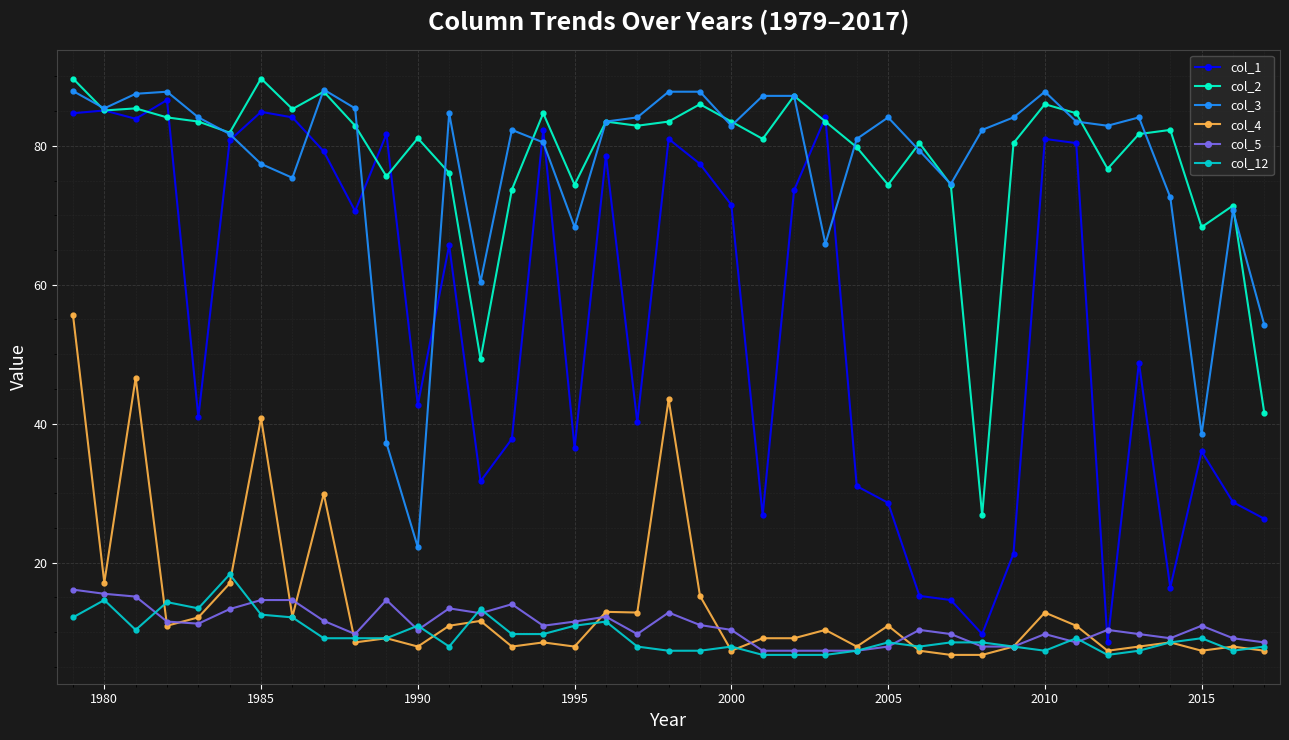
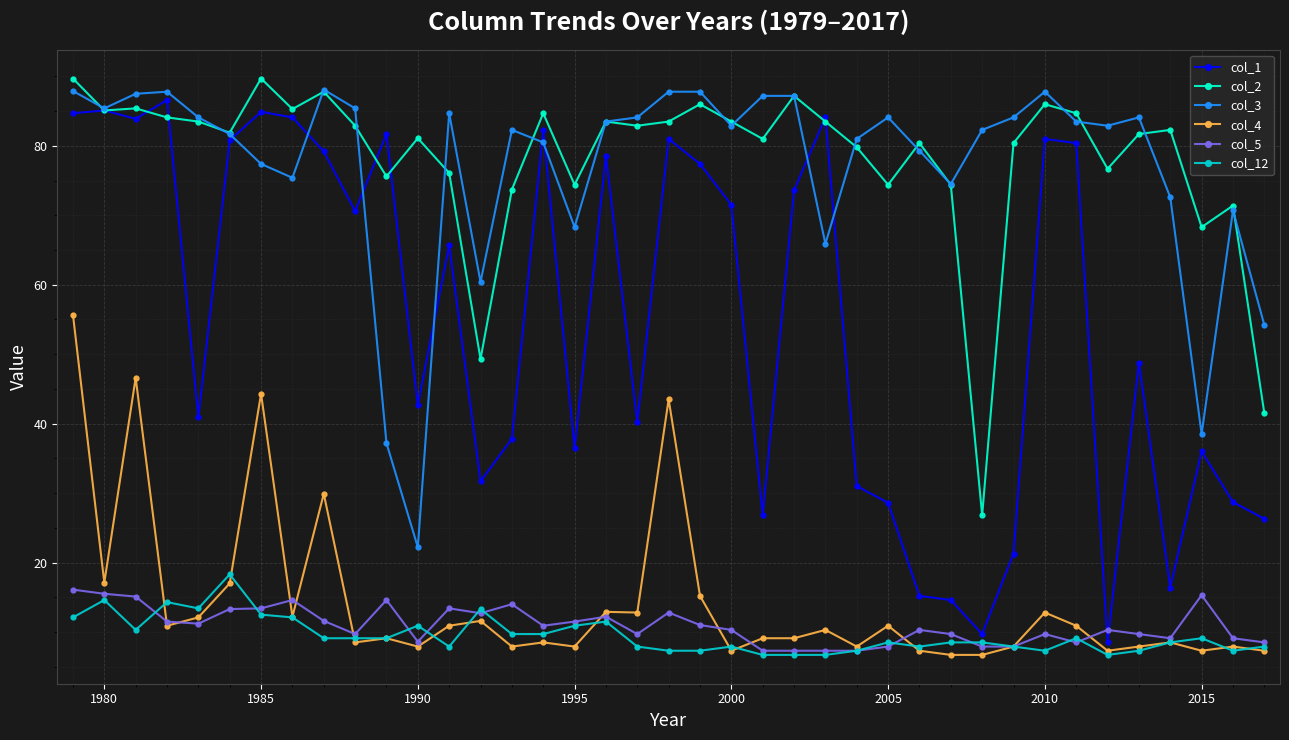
  {
    "col_1": {
      "1985": 85,
      "1990": 43,
      "1995": 37,
      "2000": 72,
      "2005": 29,
      "2010": 81,
      "2015": 36
    },
    "col_3": {
      "1985": 77,
      "1990": 22,
      "1995": 68,
      "2000": 83,
      "2005": 84,
      "2010": 88,
      "2015": 39
    },
    "col_4": {
      "1980": 17,
-     "1985": 41,
+     "1985": 44,
      "1990": 8,
      "1995": 8,
      "2000": 7,
      "2005": 11,
      "2010": 13,
      "2015": 7
    },
    "col_5": {
      "1980": 16,
-     "1985": 15,
-     "1990": 10,
+     "1985": 13,
+     "1990": 9,
      "1995": 12,
      "2000": 10,
      "2005": 8,
      "2010": 10,
-     "2015": 11
+     "2015": 15
    }
  }
